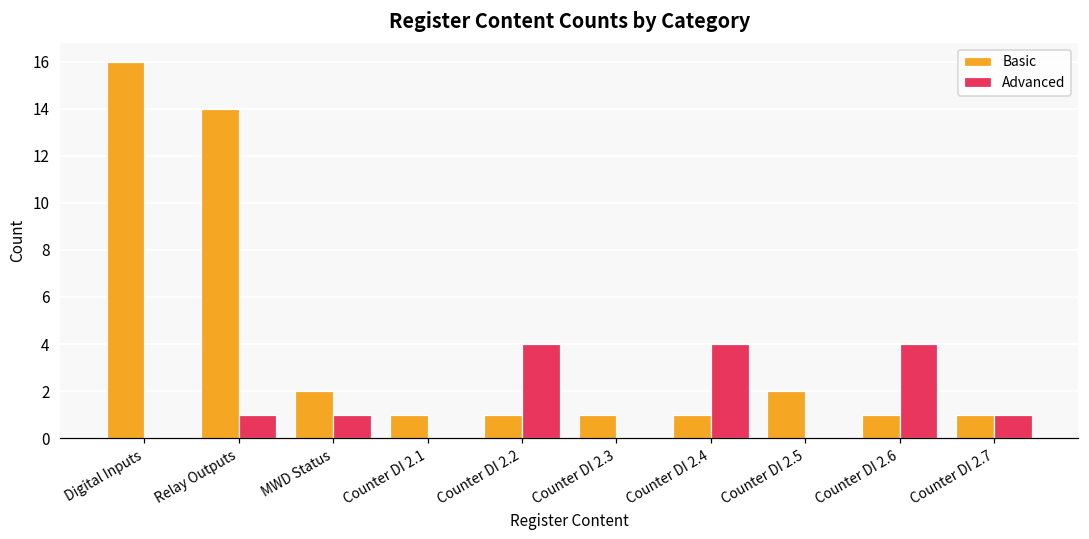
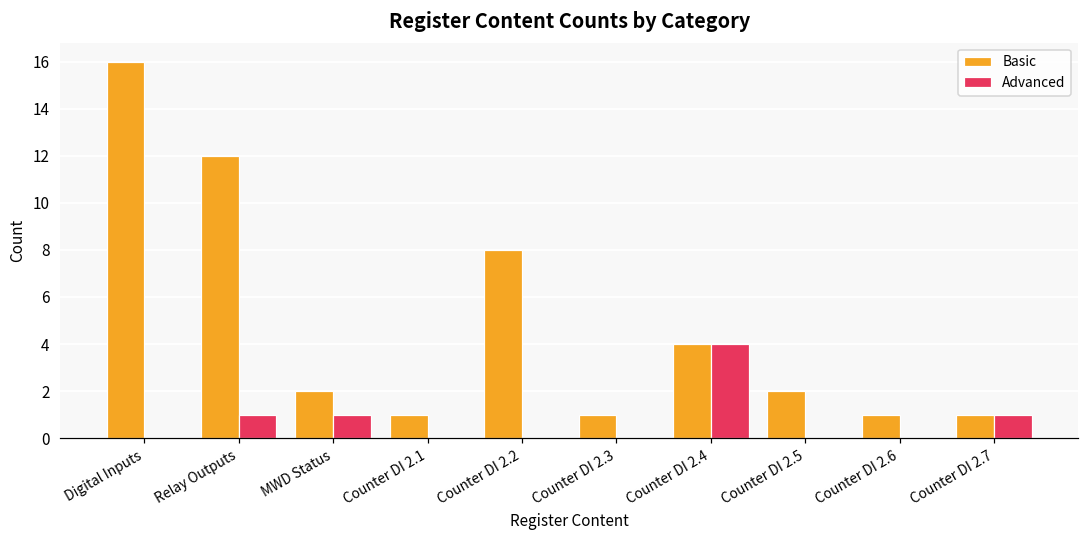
  {
    "Basic": {
      "Digital Inputs": 16,
-     "Relay Outputs": 14,
+     "Relay Outputs": 12,
      "MWD Status": 2,
      "Counter DI 2.1": 1,
-     "Counter DI 2.2": 1,
+     "Counter DI 2.2": 8,
      "Counter DI 2.3": 1,
-     "Counter DI 2.4": 1,
+     "Counter DI 2.4": 4,
      "Counter DI 2.5": 2,
      "Counter DI 2.6": 1,
      "Counter DI 2.7": 1
    },
    "Advanced": {
      "Digital Inputs": 0,
      "Relay Outputs": 1,
      "MWD Status": 1,
      "Counter DI 2.1": 0,
-     "Counter DI 2.2": 4,
+     "Counter DI 2.2": 0,
      "Counter DI 2.3": 0,
      "Counter DI 2.4": 4,
      "Counter DI 2.5": 0,
-     "Counter DI 2.6": 4,
+     "Counter DI 2.6": 0,
      "Counter DI 2.7": 1
    }
  }
